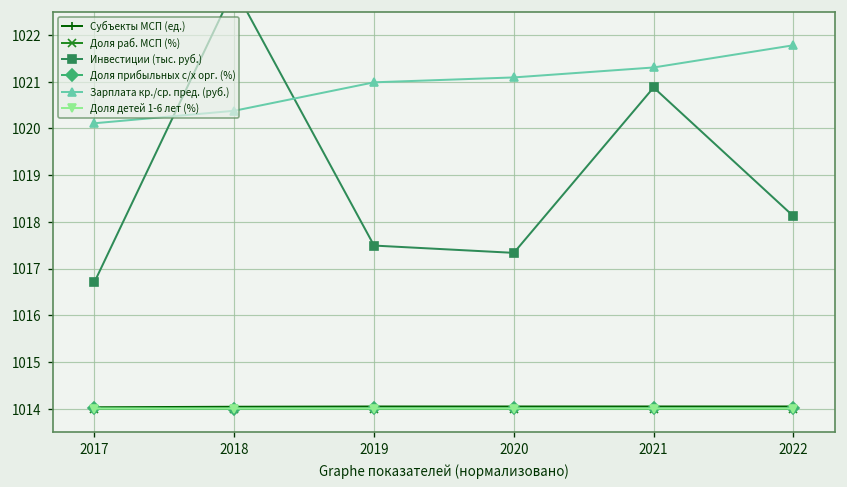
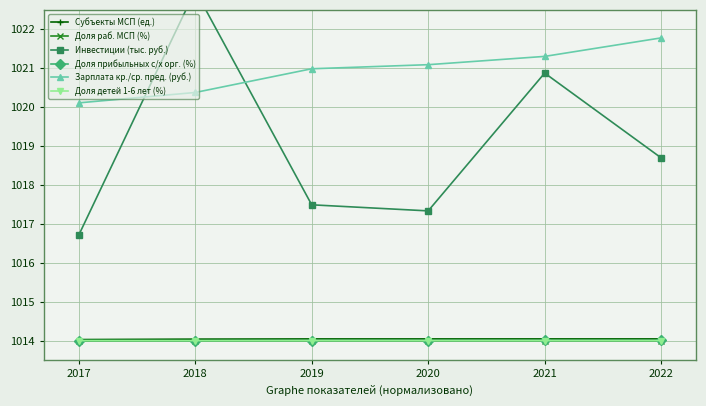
  {
    "Инвестиции (тыс. руб.)": {
      "2017": 1016.7,
      "2019": 1017.5,
      "2020": 1017.3,
      "2021": 1020.9,
-     "2022": 1018.1
+     "2022": 1018.7
    }
  }
